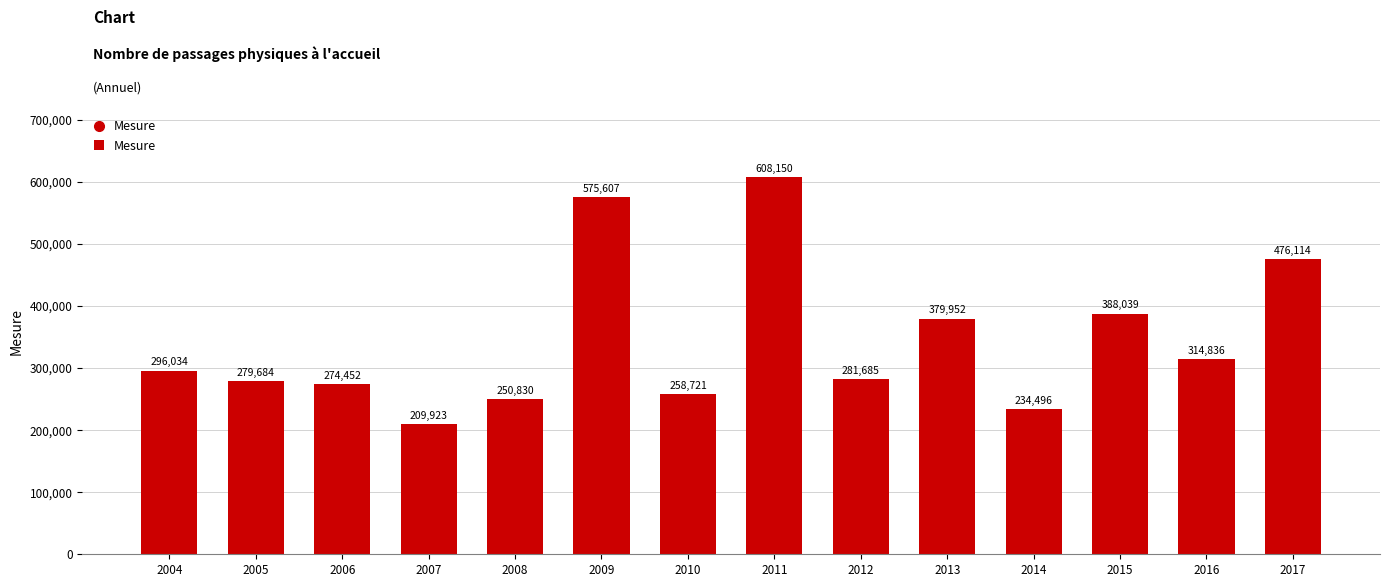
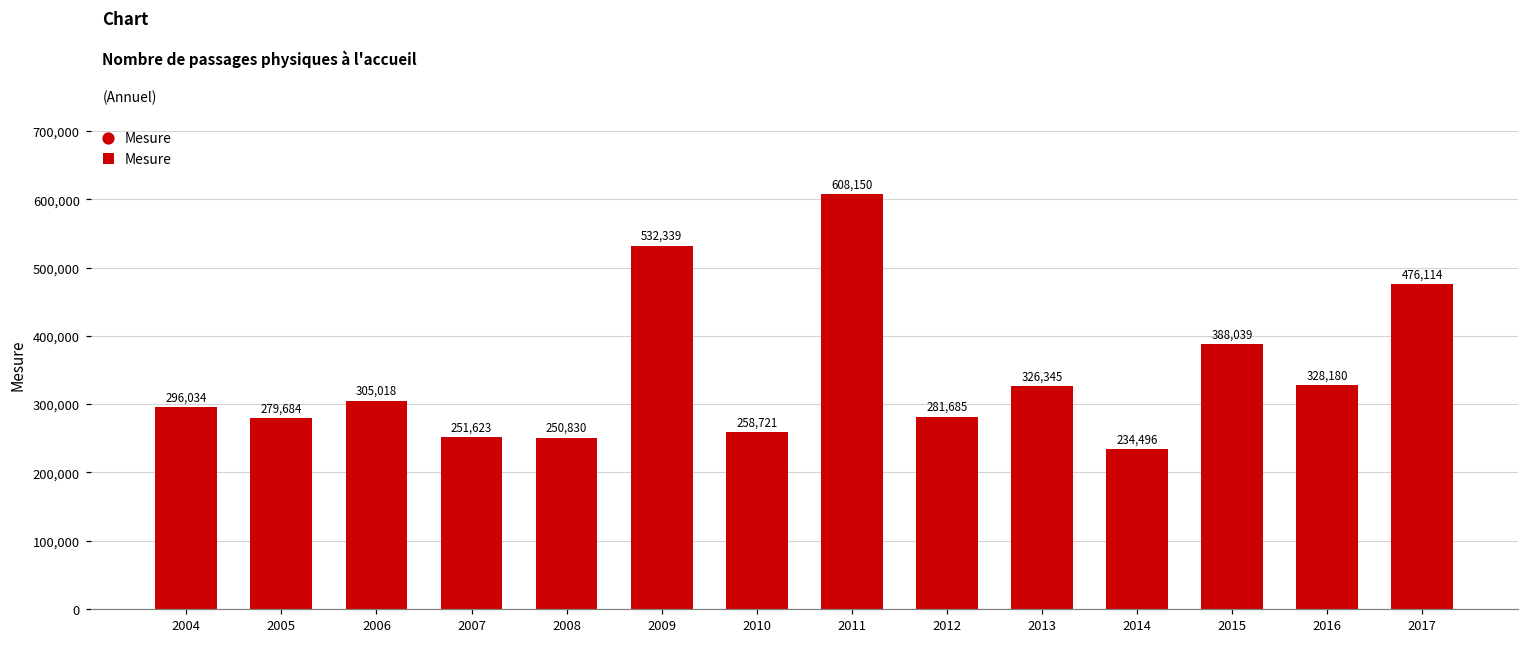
  {
    "2004": "296,034",
    "2005": "279,684",
-   "2006": "274,452",
-   "2007": "209,923",
+   "2006": "305,018",
+   "2007": "251,623",
    "2008": "250,830",
-   "2009": "575,607",
+   "2009": "532,339",
    "2010": "258,721",
    "2011": "608,150",
    "2012": "281,685",
-   "2013": "379,952",
+   "2013": "326,345",
    "2014": "234,496",
    "2015": "388,039",
-   "2016": "314,836",
+   "2016": "328,180",
    "2017": "476,114"
  }
